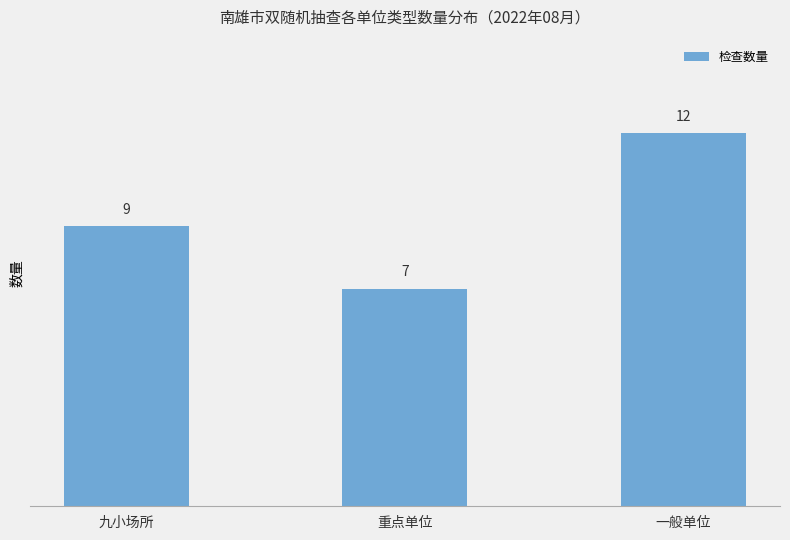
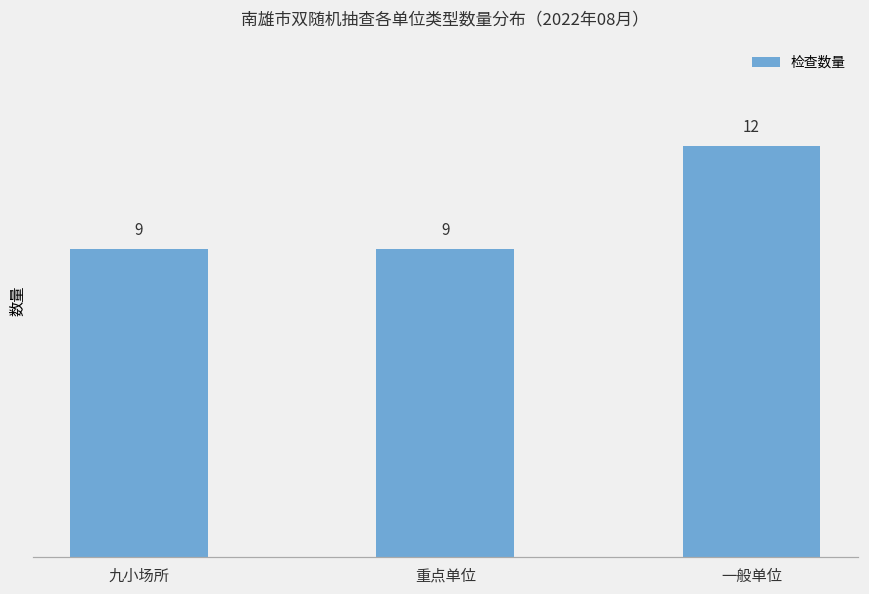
  {
    "九小场所": 9,
-   "重点单位": 7,
+   "重点单位": 9,
    "一般单位": 12
  }
